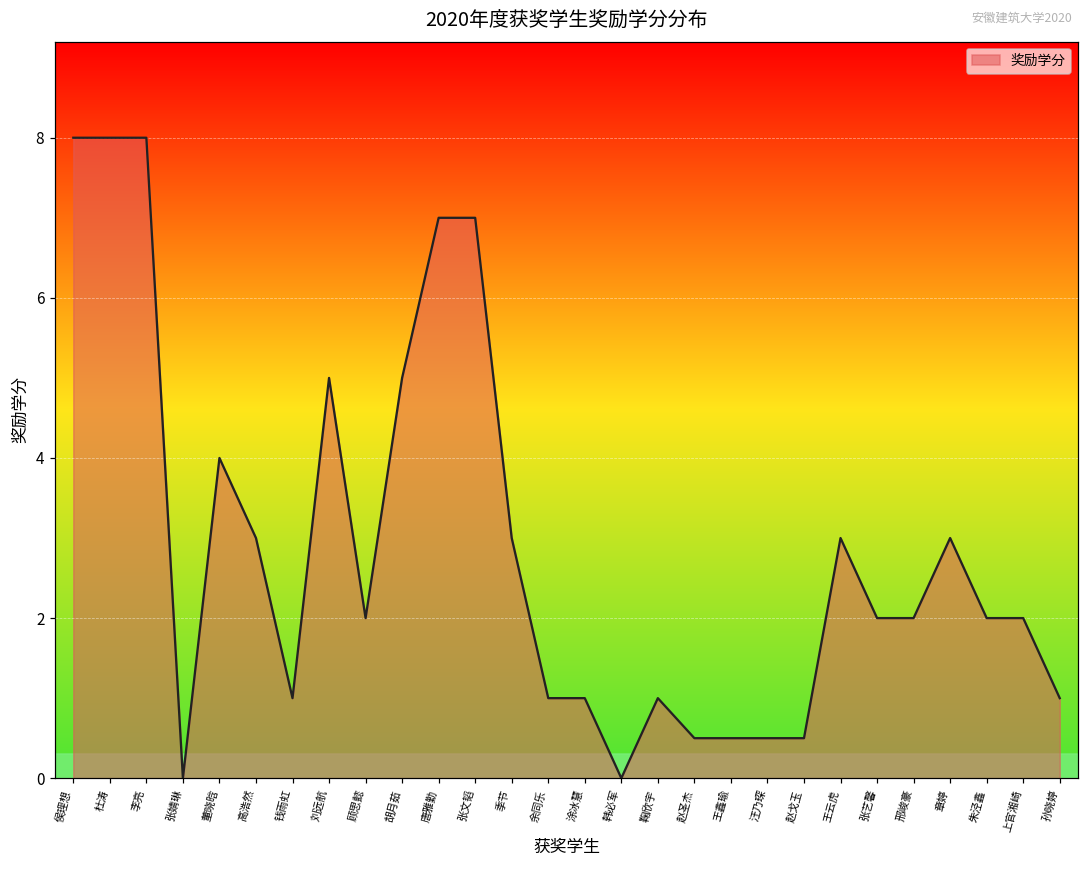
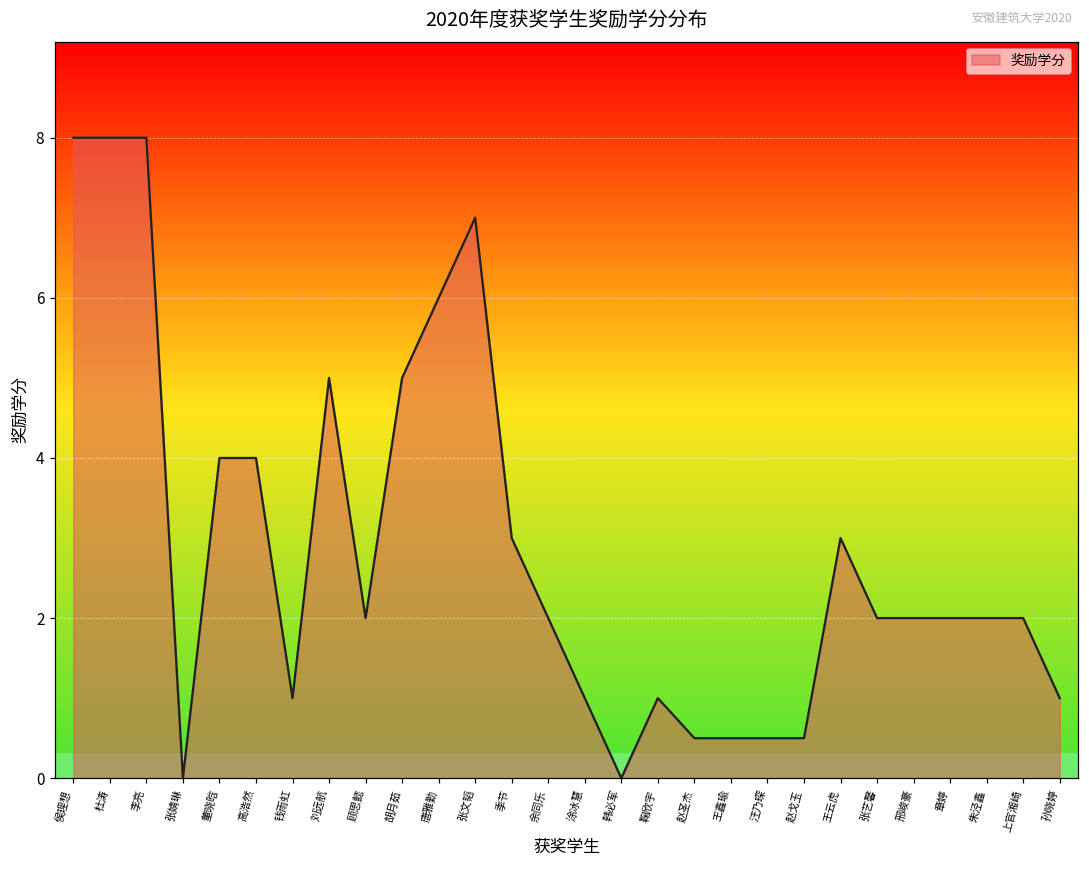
  {
    "侯理想": 8,
    "杜涛": 8,
    "李亮": 8,
    "董晓晗": 4,
-   "高浩然": 3,
+   "高浩然": 4,
    "钱雨虹": 1,
    "刘远航": 5,
    "顾思懿": 2,
    "胡月茹": 5,
-   "唐雅勤": 7,
+   "唐雅勤": 6,
    "张文韬": 7,
    "季节": 3,
-   "余同乐": 1,
+   "余同乐": 2,
    "涂冰慧": 1,
    "鞠欣宇": 1,
    "赵圣杰": 0.5,
    "王鑫瑜": 0.5,
    "汪乃琛": 0.5,
    "赵戈玉": 0.5,
    "王云虎": 3,
    "张艺馨": 2,
    "邢峻豪": 2,
-   "章婷": 3,
+   "章婷": 2,
    "朱泾鑫": 2,
    "上官湘崎": 2,
    "孙晓婷": 1
  }
